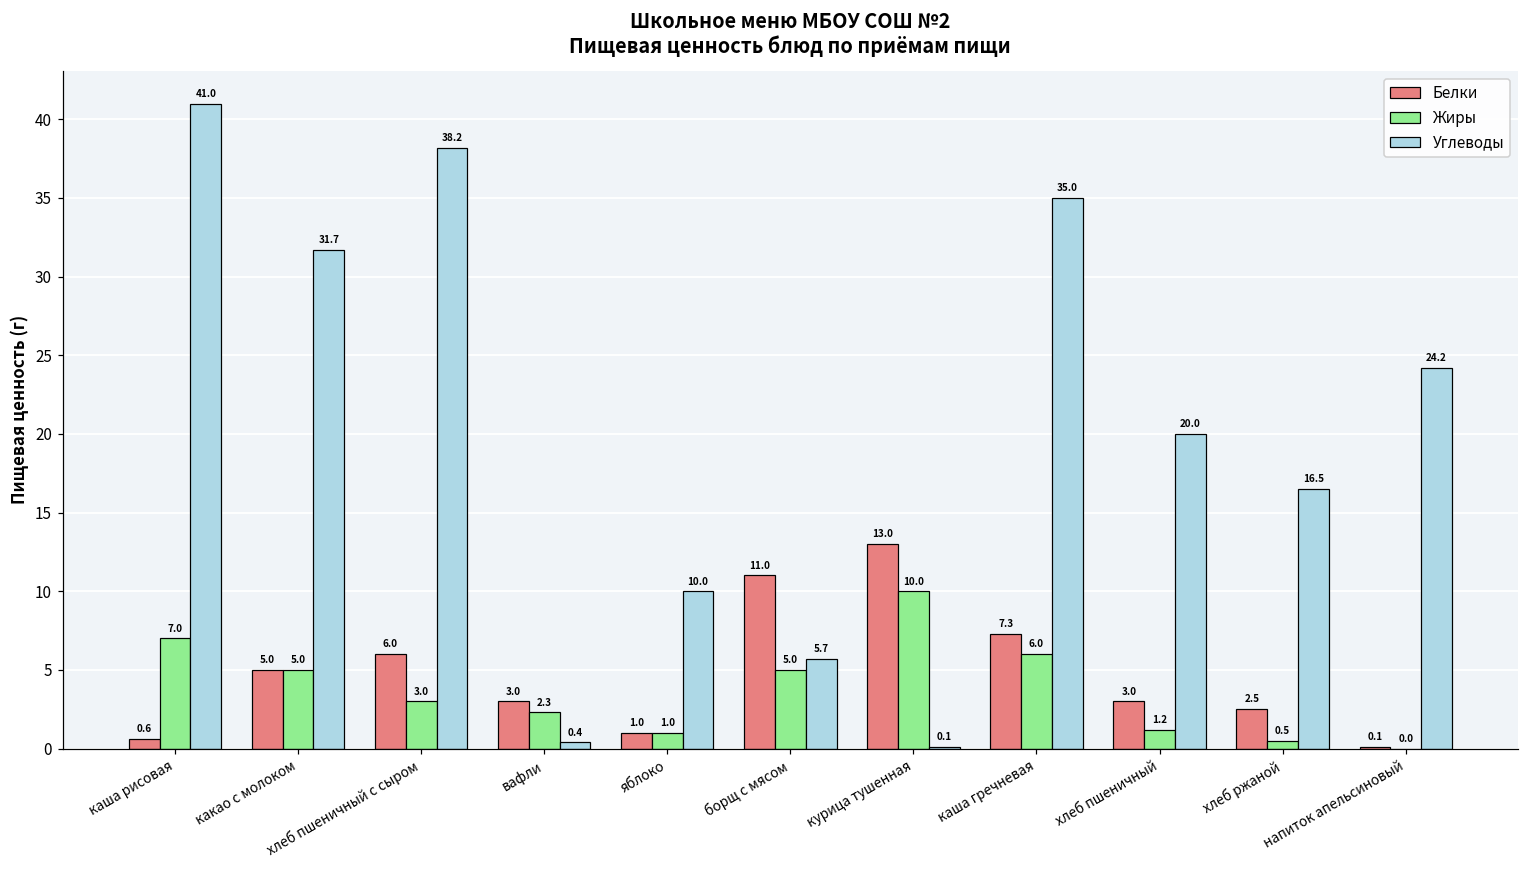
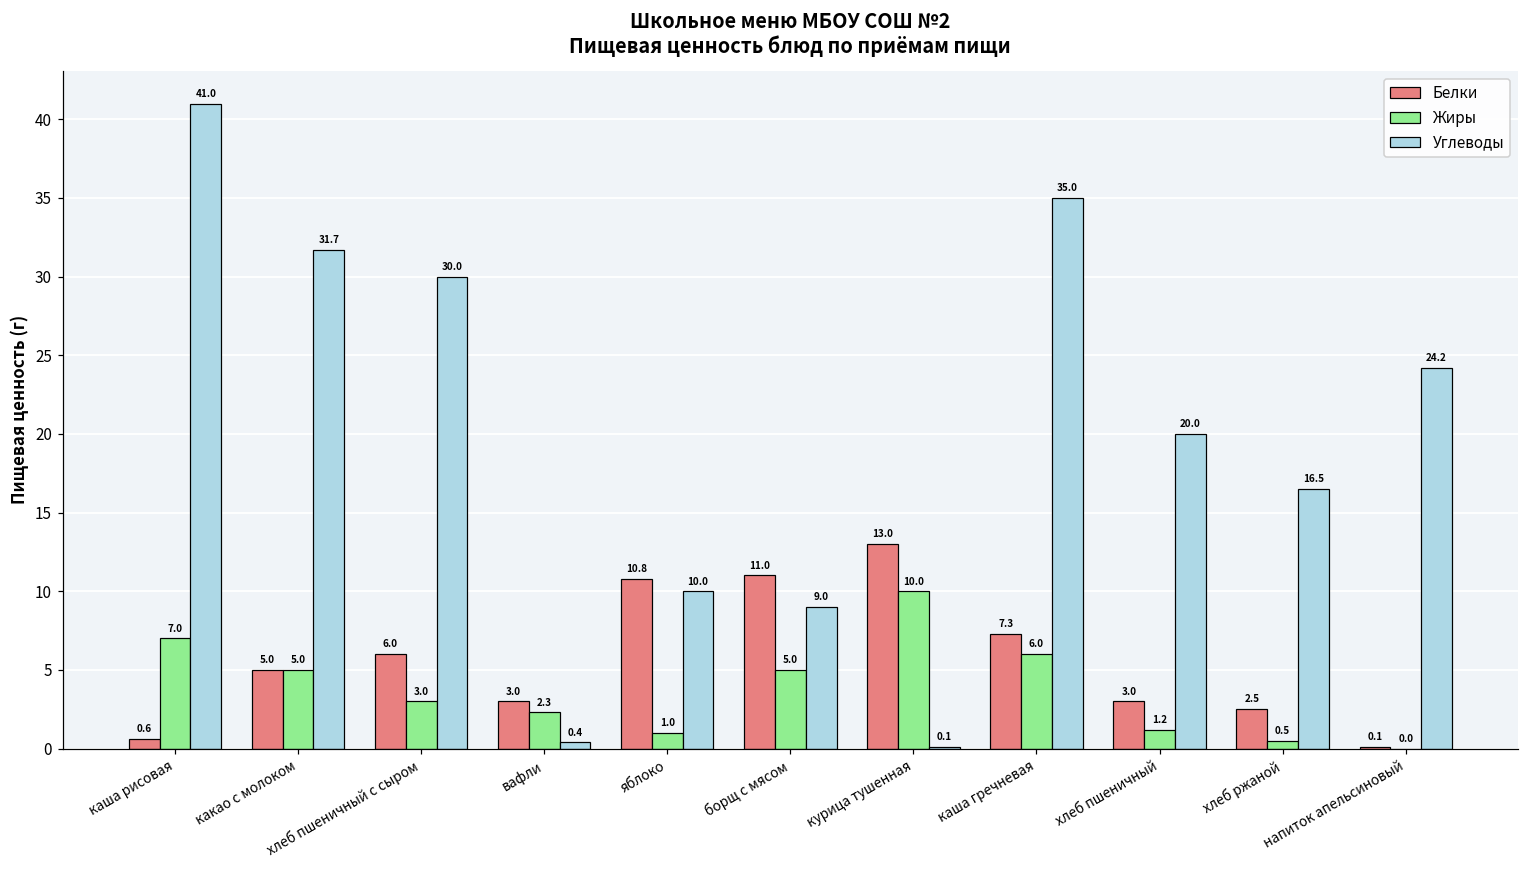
  {
    "Белки": {
      "каша рисовая": 0.6,
      "какао с молоком": 5.0,
      "хлеб пшеничный с сыром": 6.0,
      "вафли": 3.0,
-     "яблоко": 1.0,
+     "яблоко": 10.8,
      "борщ с мясом": 11.0,
      "курица тушенная": 13.0,
      "каша гречневая": 7.3,
      "хлеб пшеничный": 3.0,
      "хлеб ржаной": 2.5,
      "напиток апельсиновый": 0.1
    },
    "Жиры": {
      "каша рисовая": 7.0,
      "какао с молоком": 5.0,
      "хлеб пшеничный с сыром": 3.0,
      "вафли": 2.3,
      "яблоко": 1.0,
      "борщ с мясом": 5.0,
      "курица тушенная": 10.0,
      "каша гречневая": 6.0,
      "хлеб пшеничный": 1.2,
      "хлеб ржаной": 0.5,
      "напиток апельсиновый": 0.0
    },
    "Углеводы": {
      "каша рисовая": 41.0,
      "какао с молоком": 31.7,
-     "хлеб пшеничный с сыром": 38.2,
+     "хлеб пшеничный с сыром": 30.0,
      "вафли": 0.4,
      "яблоко": 10.0,
-     "борщ с мясом": 5.7,
+     "борщ с мясом": 9.0,
      "курица тушенная": 0.1,
      "каша гречневая": 35.0,
      "хлеб пшеничный": 20.0,
      "хлеб ржаной": 16.5,
      "напиток апельсиновый": 24.2
    }
  }
